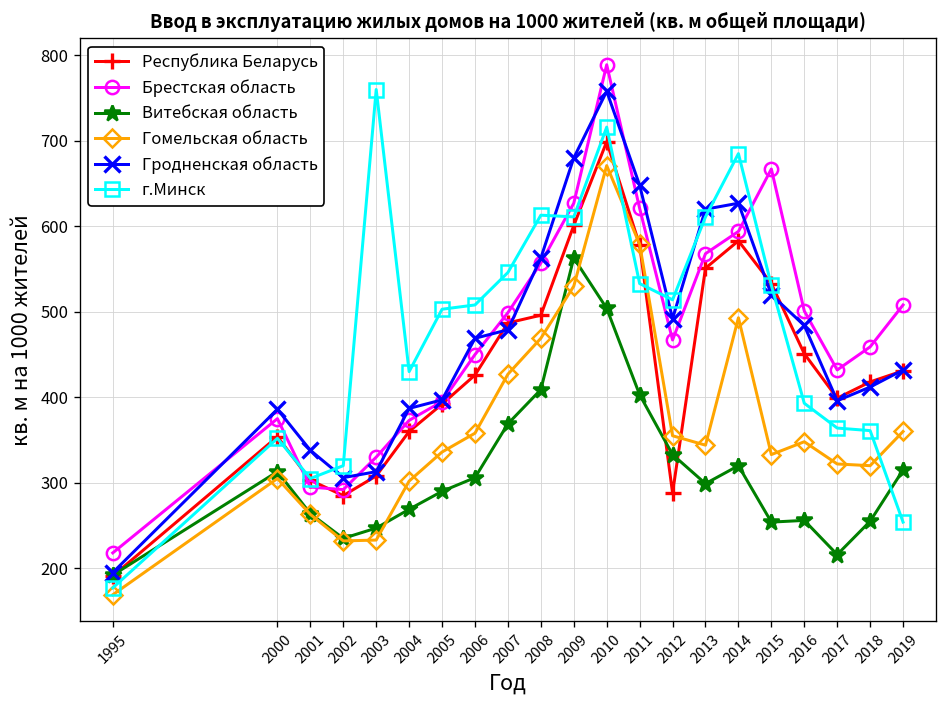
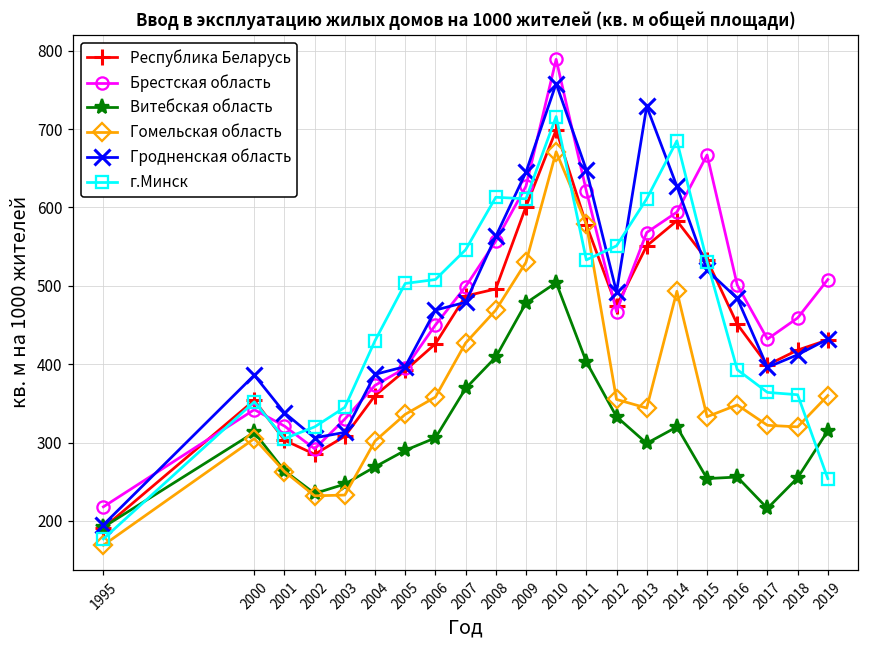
  {
    "Республика Беларусь": {
      "2002": 290,
      "2003": 310,
      "2004": 360,
      "2006": 430,
      "2007": 490,
      "2008": 500,
      "2009": 600,
      "2010": 700,
-     "2012": 290,
+     "2012": 470,
      "2013": 550,
      "2014": 580,
      "2016": 450,
      "2018": 420
    },
    "Брестская область": {
      "1995": 220,
-     "2000": 380,
-     "2001": 300,
+     "2000": 340,
+     "2001": 320,
      "2002": 290,
      "2003": 330,
      "2004": 370,
      "2006": 450,
      "2007": 500,
      "2008": 560,
      "2009": 630,
      "2010": 790,
      "2011": 620,
      "2012": 470,
      "2013": 570,
      "2014": 590,
      "2015": 670,
      "2016": 500,
      "2017": 430,
      "2018": 460,
      "2019": 510
    },
    "Витебская область": {
      "2000": 310,
      "2003": 250,
      "2004": 270,
      "2005": 290,
      "2006": 310,
      "2007": 370,
      "2008": 410,
-     "2009": 560,
+     "2009": 480,
      "2010": 500,
      "2011": 400,
      "2012": 330,
      "2013": 300,
      "2014": 320,
      "2015": 250,
      "2016": 260,
      "2017": 220,
      "2018": 260,
      "2019": 320
    },
    "Гомельская область": {
      "1995": 170,
      "2000": 310,
      "2003": 230,
      "2004": 300,
      "2005": 340,
      "2006": 360,
      "2007": 430,
      "2008": 470,
      "2009": 530,
      "2010": 670,
      "2012": 360,
      "2013": 340,
      "2014": 490,
      "2015": 330,
      "2016": 350,
      "2017": 320,
      "2018": 320,
      "2019": 360
    },
    "Гродненская область": {
      "2000": 390,
      "2001": 340,
      "2002": 310,
      "2003": 310,
      "2004": 390,
      "2006": 470,
      "2007": 480,
      "2008": 560,
-     "2009": 680,
+     "2009": 650,
      "2010": 760,
      "2011": 650,
      "2012": 490,
-     "2013": 620,
+     "2013": 730,
      "2014": 630,
      "2015": 520,
      "2016": 480,
      "2018": 410
    },
    "г.Минск": {
      "1995": 180,
      "2002": 320,
-     "2003": 760,
+     "2003": 350,
      "2004": 430,
      "2005": 500,
      "2006": 510,
      "2007": 550,
      "2008": 610,
      "2009": 610,
      "2010": 720,
      "2011": 530,
-     "2012": 510,
+     "2012": 550,
      "2013": 610,
      "2014": 690,
      "2016": 390,
      "2017": 360,
      "2018": 360,
      "2019": 250
    }
  }
